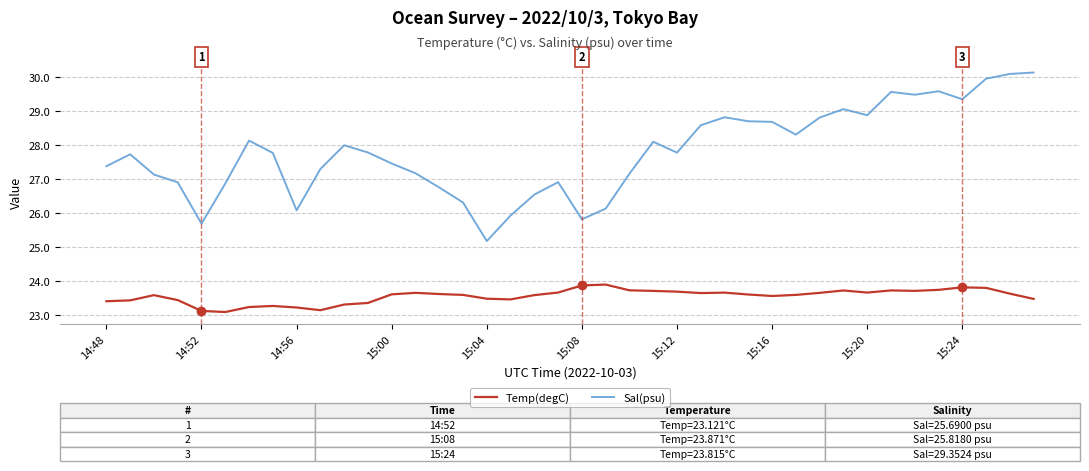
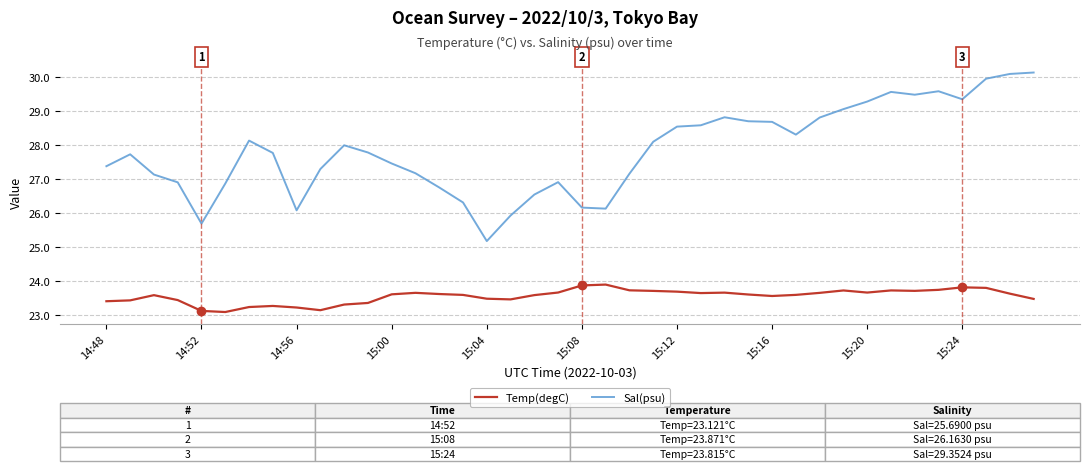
  {
    "Sal(psu)": {
-     "15:08": 25.8180,
-     "15:12": 27.8,
-     "15:20": 28.9
+     "15:08": 26.1630,
+     "15:12": 28.5,
+     "15:20": 29.3
    }
  }
